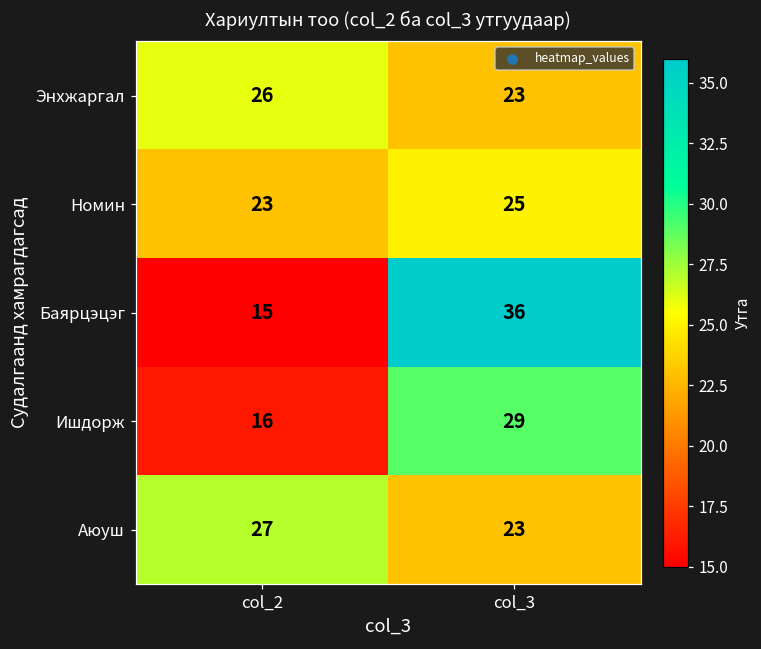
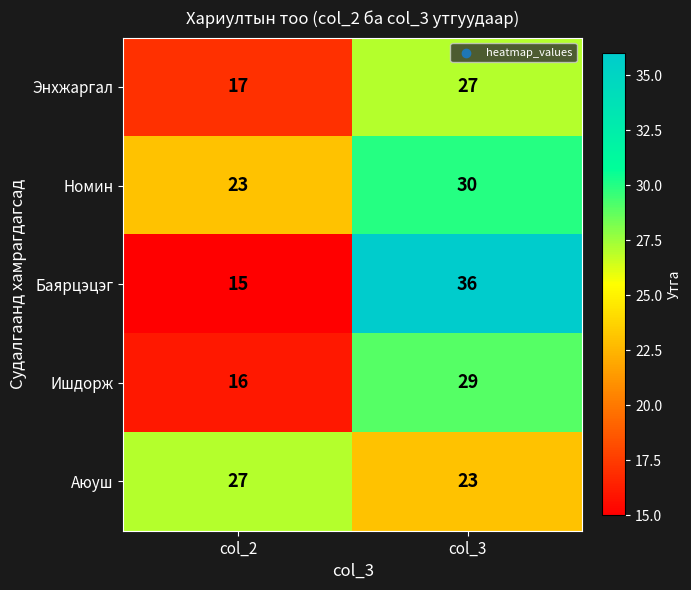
  {
    "Энхжаргал": {
-     "col_2": 26,
-     "col_3": 23
+     "col_2": 17,
+     "col_3": 27
    },
    "Номин": {
      "col_2": 23,
-     "col_3": 25
+     "col_3": 30
    },
    "Баярцэцэг": {
      "col_2": 15,
      "col_3": 36
    },
    "Ишдорж": {
      "col_2": 16,
      "col_3": 29
    },
    "Аюуш": {
      "col_2": 27,
      "col_3": 23
    }
  }
